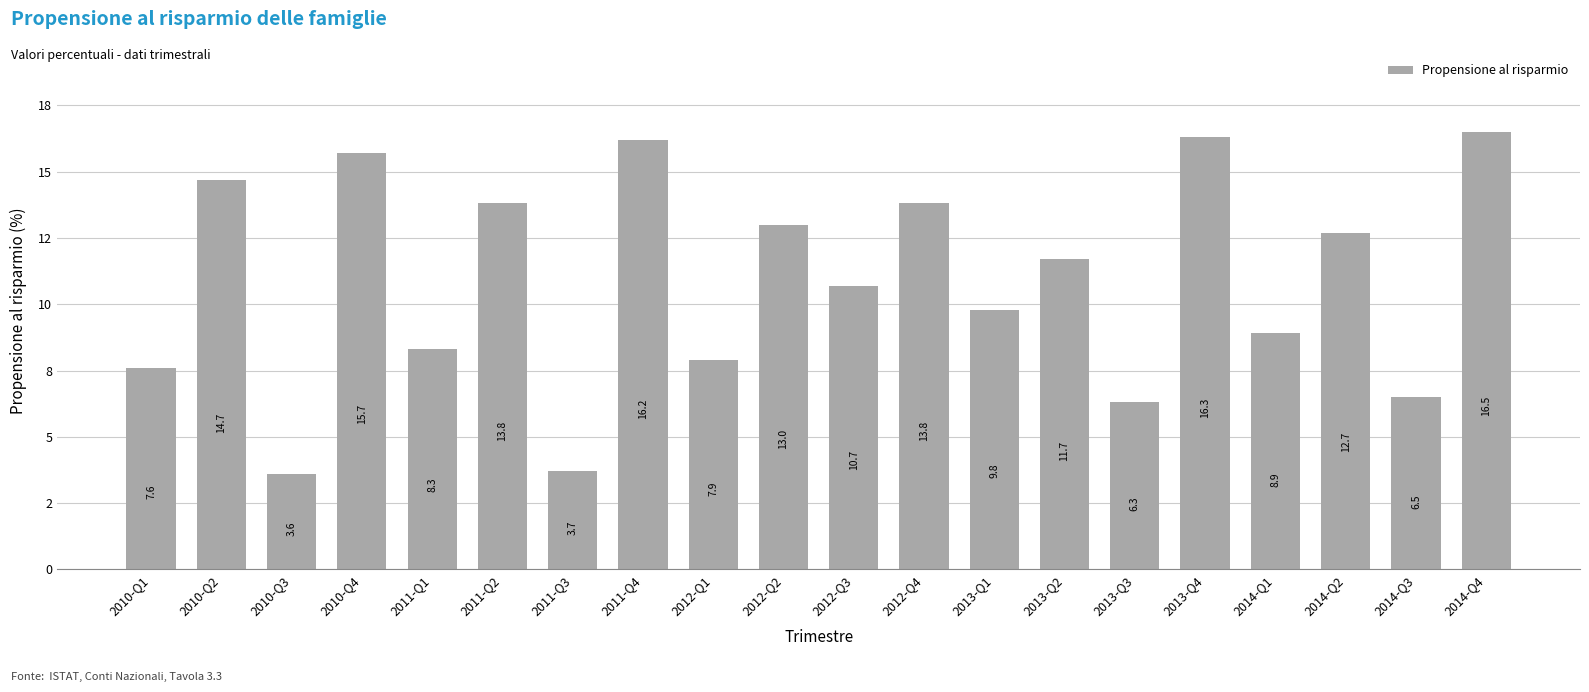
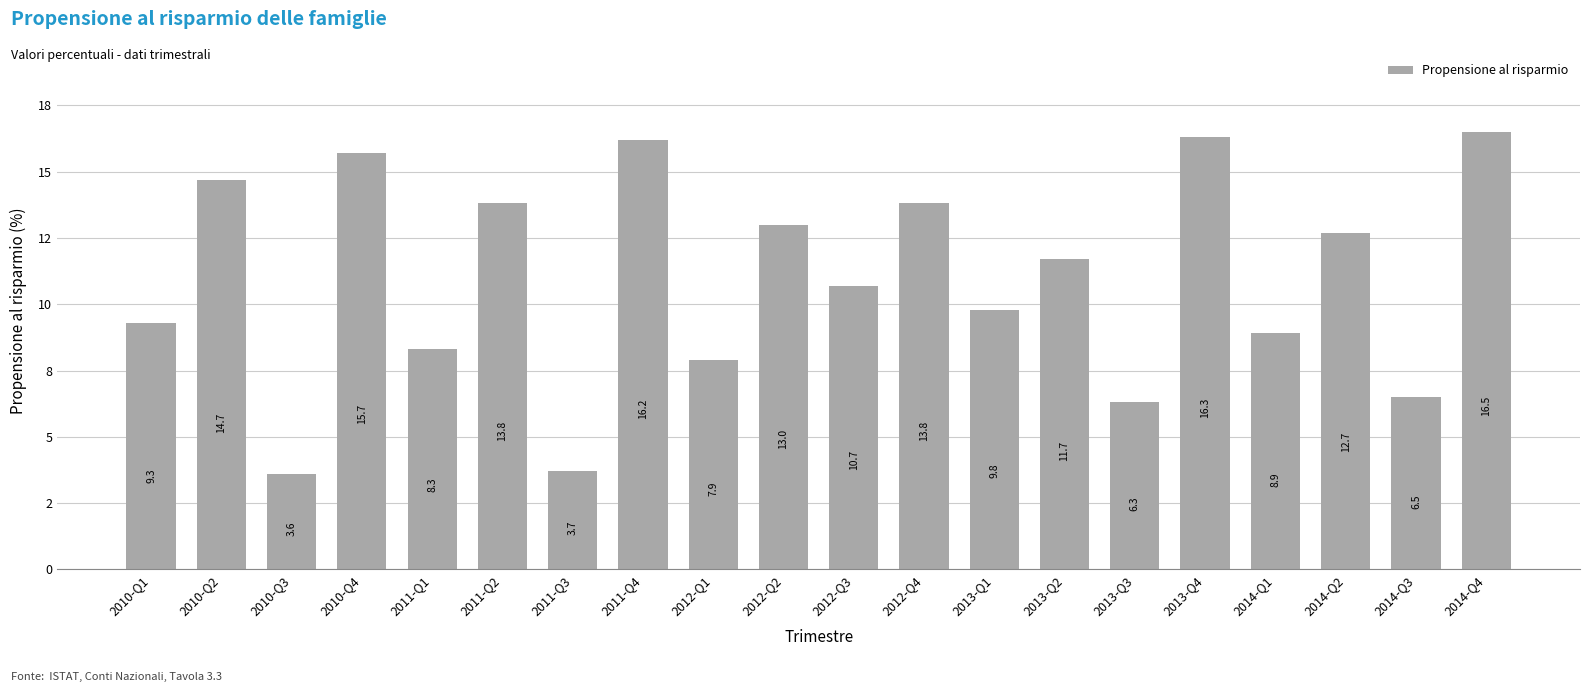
  {
-   "2010-Q1": 7.6,
+   "2010-Q1": 9.3,
    "2010-Q2": 14.7,
    "2010-Q3": 3.6,
    "2010-Q4": 15.7,
    "2011-Q1": 8.3,
    "2011-Q2": 13.8,
    "2011-Q3": 3.7,
    "2011-Q4": 16.2,
    "2012-Q1": 7.9,
    "2012-Q2": 13.0,
    "2012-Q3": 10.7,
    "2012-Q4": 13.8,
    "2013-Q1": 9.8,
    "2013-Q2": 11.7,
    "2013-Q3": 6.3,
    "2013-Q4": 16.3,
    "2014-Q1": 8.9,
    "2014-Q2": 12.7,
    "2014-Q3": 6.5,
    "2014-Q4": 16.5
  }
